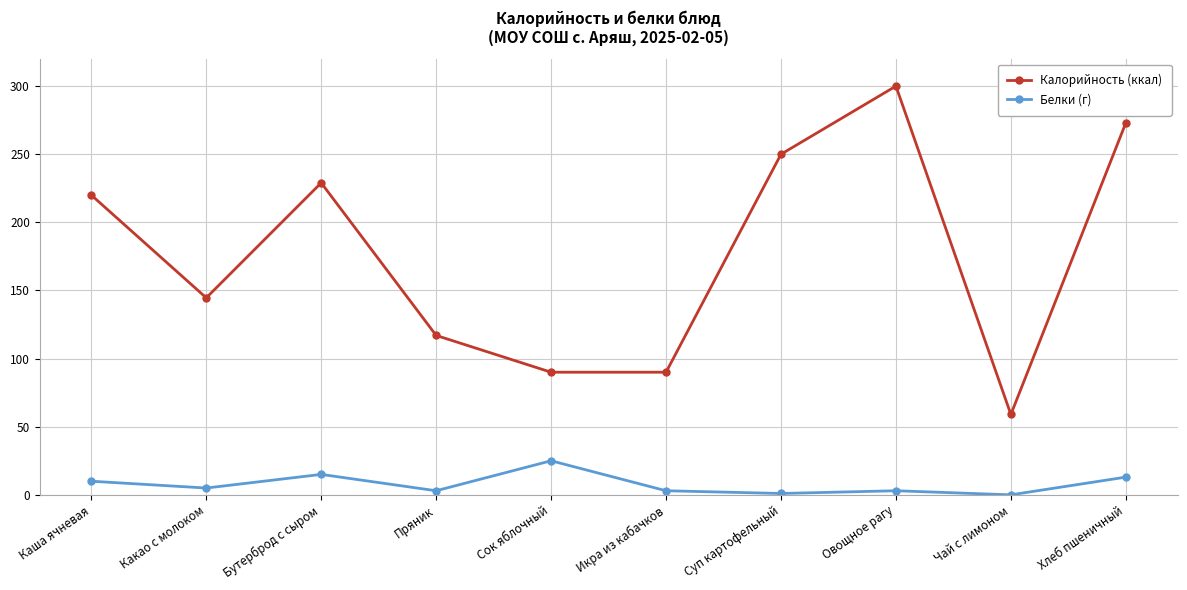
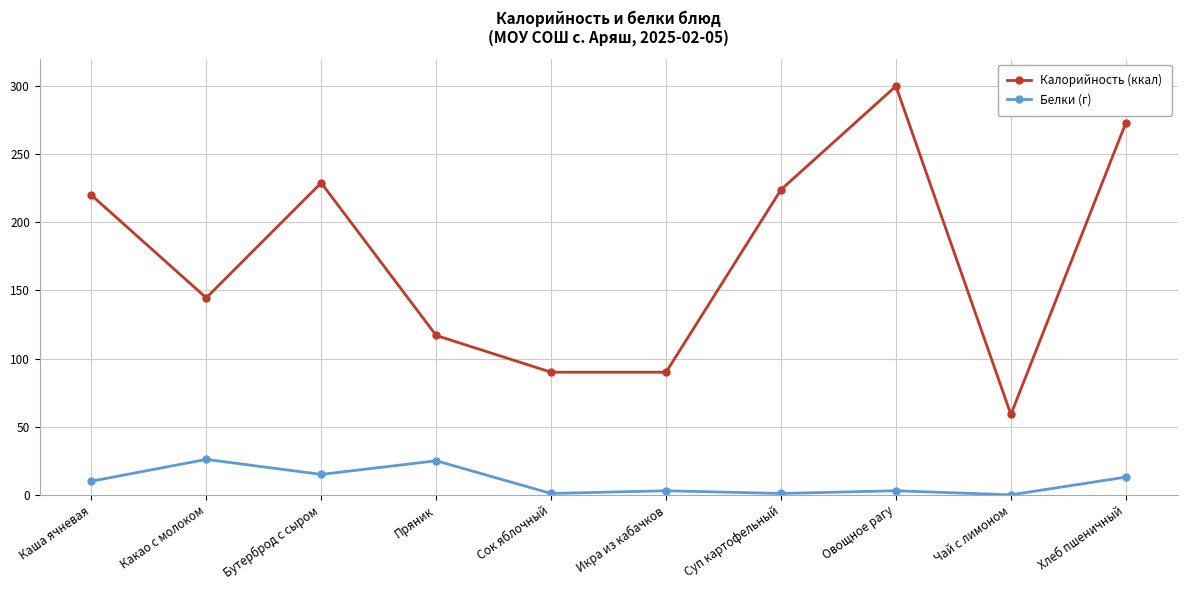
  {
    "Калорийность (ккал)": {
      "Каша ячневая": 220,
      "Какао с молоком": 145,
      "Бутерброд с сыром": 229,
      "Пряник": 117,
      "Сок яблочный": 90,
      "Икра из кабачков": 90,
-     "Суп картофельный": 250,
+     "Суп картофельный": 224,
      "Овощное рагу": 300,
      "Чай с лимоном": 59,
      "Хлеб пшеничный": 273
    },
    "Белки (г)": {
      "Каша ячневая": 10,
-     "Какао с молоком": 5,
+     "Какао с молоком": 26,
      "Бутерброд с сыром": 15,
-     "Пряник": 3,
-     "Сок яблочный": 25,
+     "Пряник": 25,
+     "Сок яблочный": 1,
      "Икра из кабачков": 3,
      "Суп картофельный": 1,
      "Овощное рагу": 3,
      "Чай с лимоном": 0,
      "Хлеб пшеничный": 13
    }
  }
